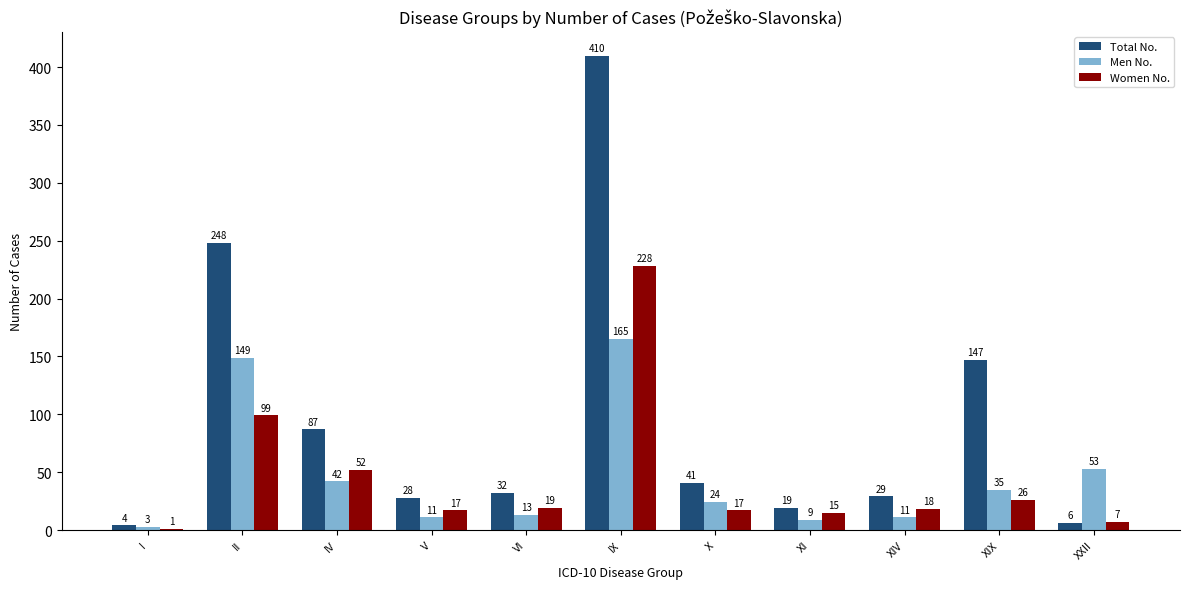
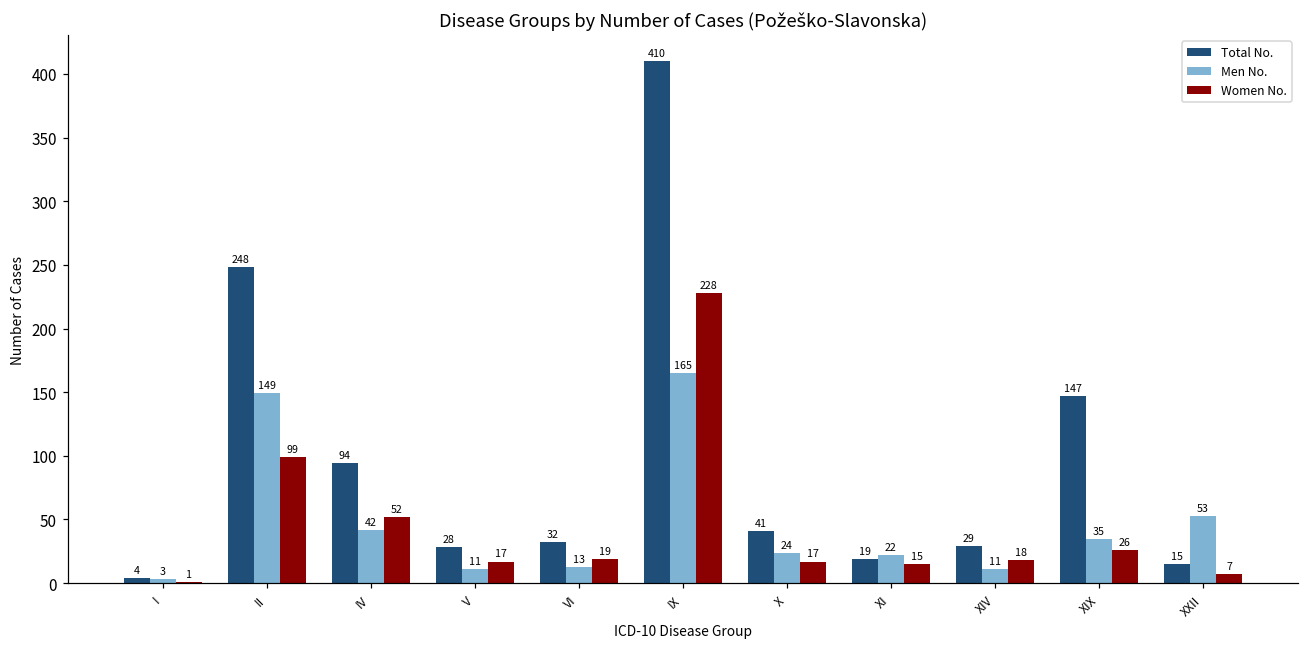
  {
    "Total No.": {
      "I": 4,
      "II": 248,
-     "IV": 87,
+     "IV": 94,
      "V": 28,
      "VI": 32,
      "IX": 410,
      "X": 41,
      "XI": 19,
      "XIV": 29,
      "XIX": 147,
-     "XXII": 6
+     "XXII": 15
    },
    "Men No.": {
      "I": 3,
      "II": 149,
      "IV": 42,
      "V": 11,
      "VI": 13,
      "IX": 165,
      "X": 24,
-     "XI": 9,
+     "XI": 22,
      "XIV": 11,
      "XIX": 35,
      "XXII": 53
    },
    "Women No.": {
      "I": 1,
      "II": 99,
      "IV": 52,
      "V": 17,
      "VI": 19,
      "IX": 228,
      "X": 17,
      "XI": 15,
      "XIV": 18,
      "XIX": 26,
      "XXII": 7
    }
  }
